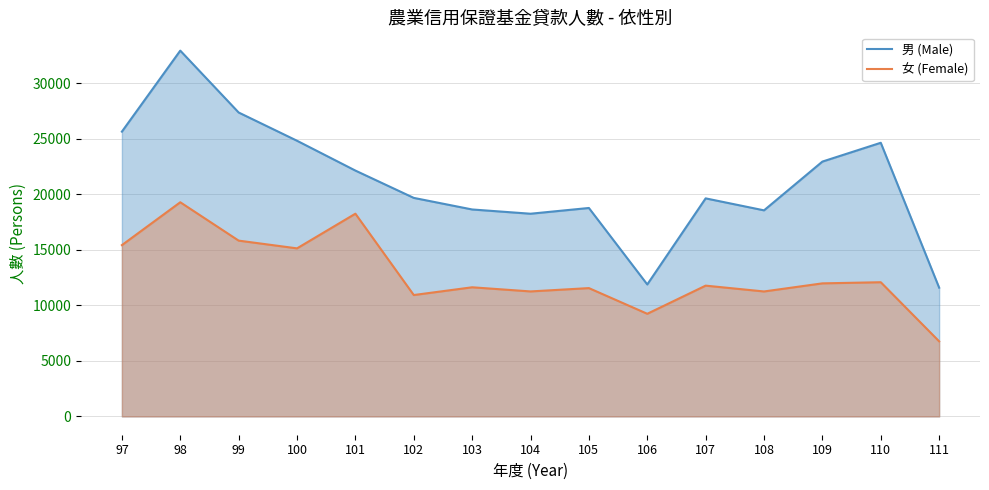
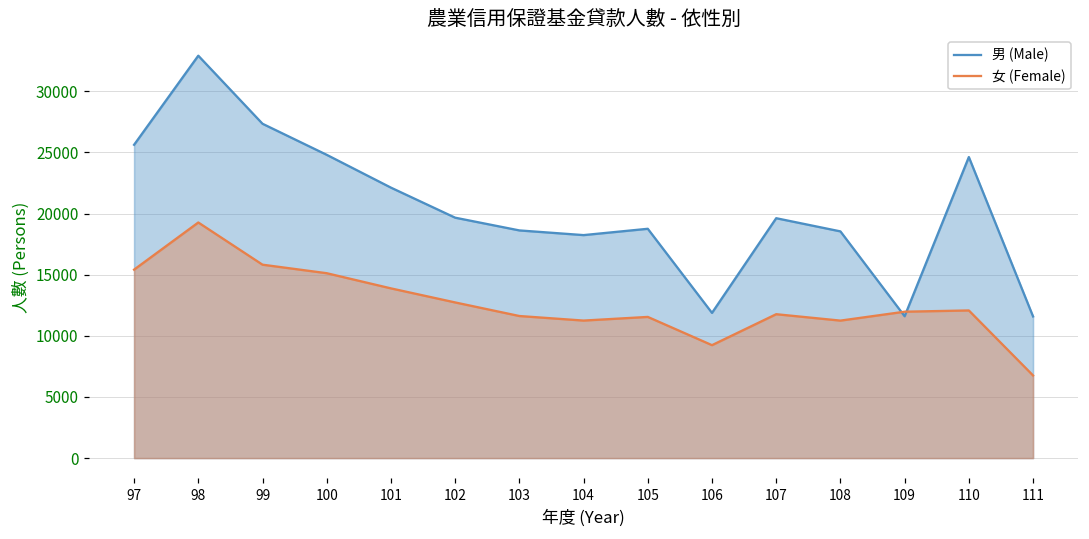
  {
    "男 (Male)": {
      "97": 25600,
      "98": 32900,
      "99": 27400,
      "100": 24800,
      "101": 22100,
      "102": 19700,
      "103": 18600,
      "104": 18200,
      "105": 18800,
      "106": 11900,
      "107": 19600,
      "108": 18500,
-     "109": 22900,
+     "109": 11600,
      "110": 24600,
      "111": 11600
    },
    "女 (Female)": {
      "97": 15400,
      "98": 19300,
      "99": 15800,
      "100": 15100,
-     "101": 18200,
-     "102": 10900,
+     "101": 13900,
+     "102": 12700,
      "103": 11600,
      "104": 11200,
      "105": 11500,
      "106": 9200,
      "107": 11800,
      "108": 11200,
      "109": 12000,
      "110": 12100,
      "111": 6800
    }
  }
